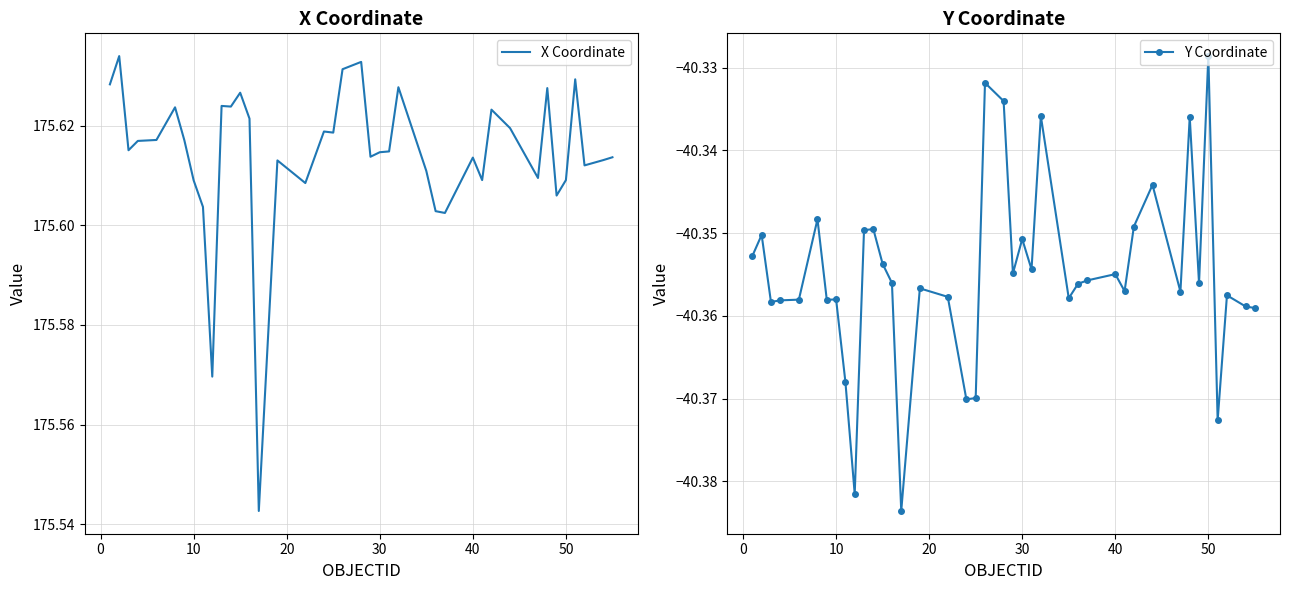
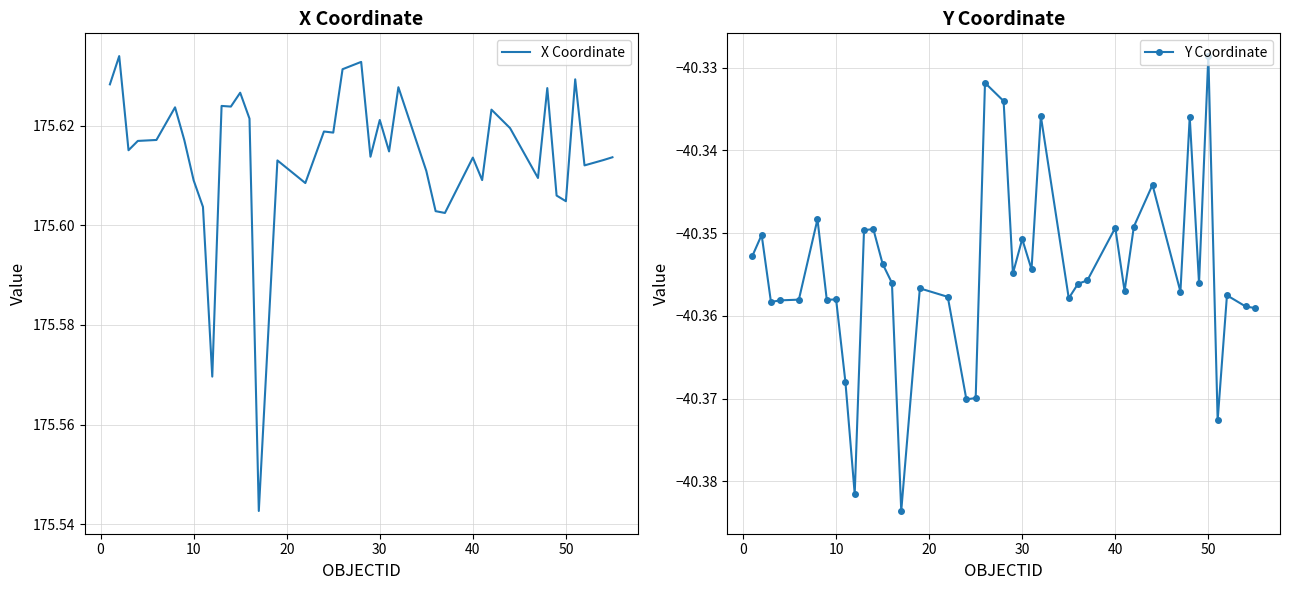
  {
    "X Coordinate": {
      "10": 175.609,
-     "30": 175.615,
+     "30": 175.621,
      "40": 175.614,
-     "50": 175.609
+     "50": 175.605
    },
    "Y Coordinate": {
      "10": -40.358,
      "30": -40.351,
-     "40": -40.355
+     "40": -40.349
    }
  }
